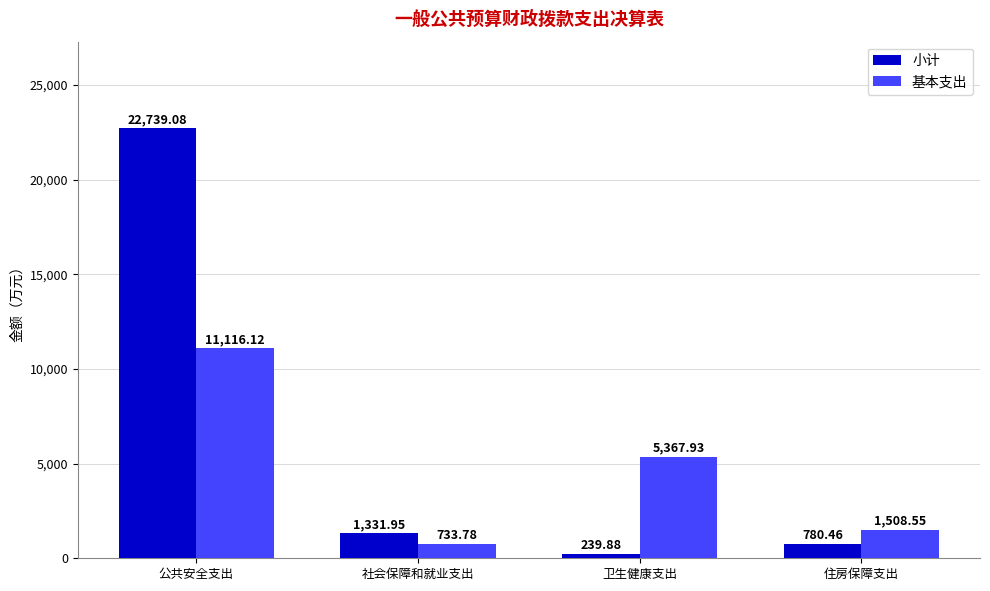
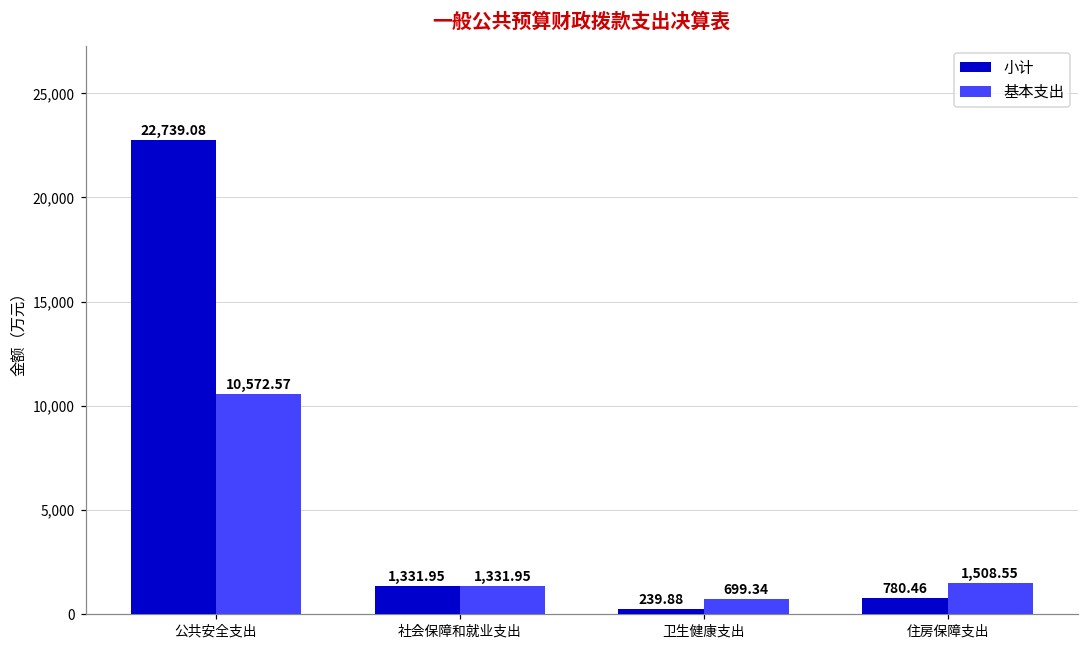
  {
    "小计": {
      "公共安全支出": "22,739.08",
      "社会保障和就业支出": "1,331.95",
      "卫生健康支出": "239.88",
      "住房保障支出": "780.46"
    },
    "基本支出": {
-     "公共安全支出": "11,116.12",
-     "社会保障和就业支出": "733.78",
-     "卫生健康支出": "5,367.93",
+     "公共安全支出": "10,572.57",
+     "社会保障和就业支出": "1,331.95",
+     "卫生健康支出": "699.34",
      "住房保障支出": "1,508.55"
    }
  }
